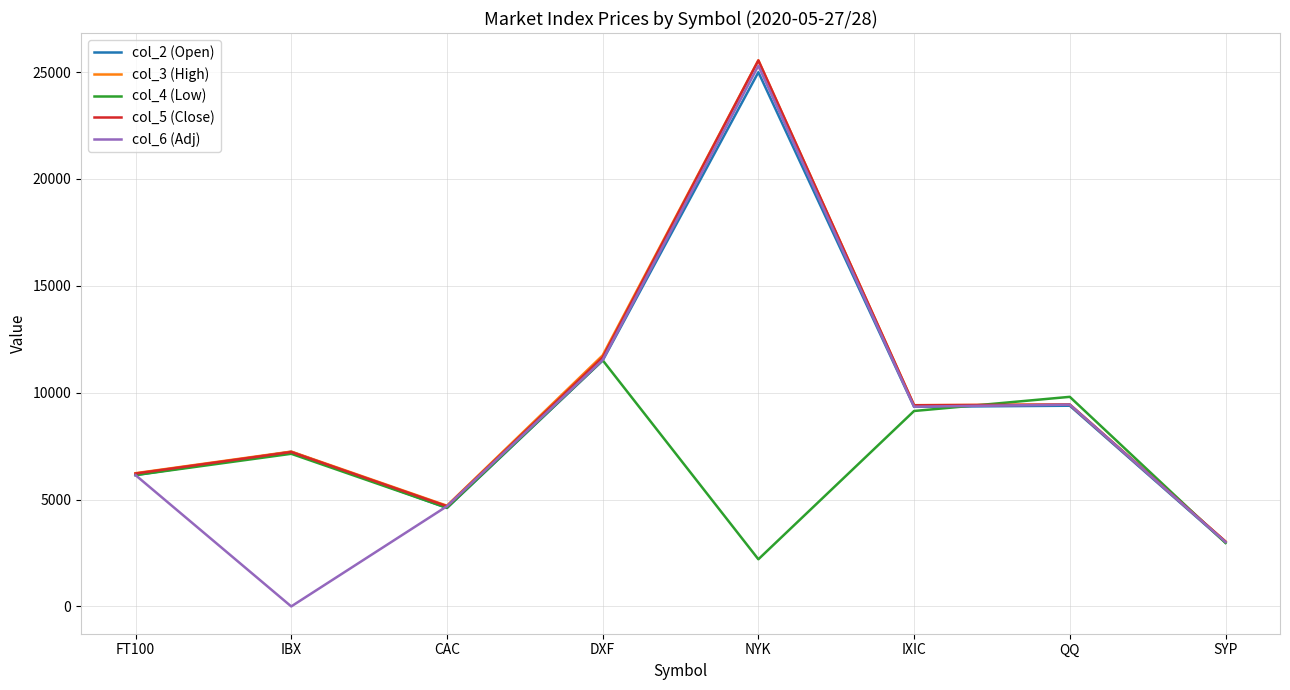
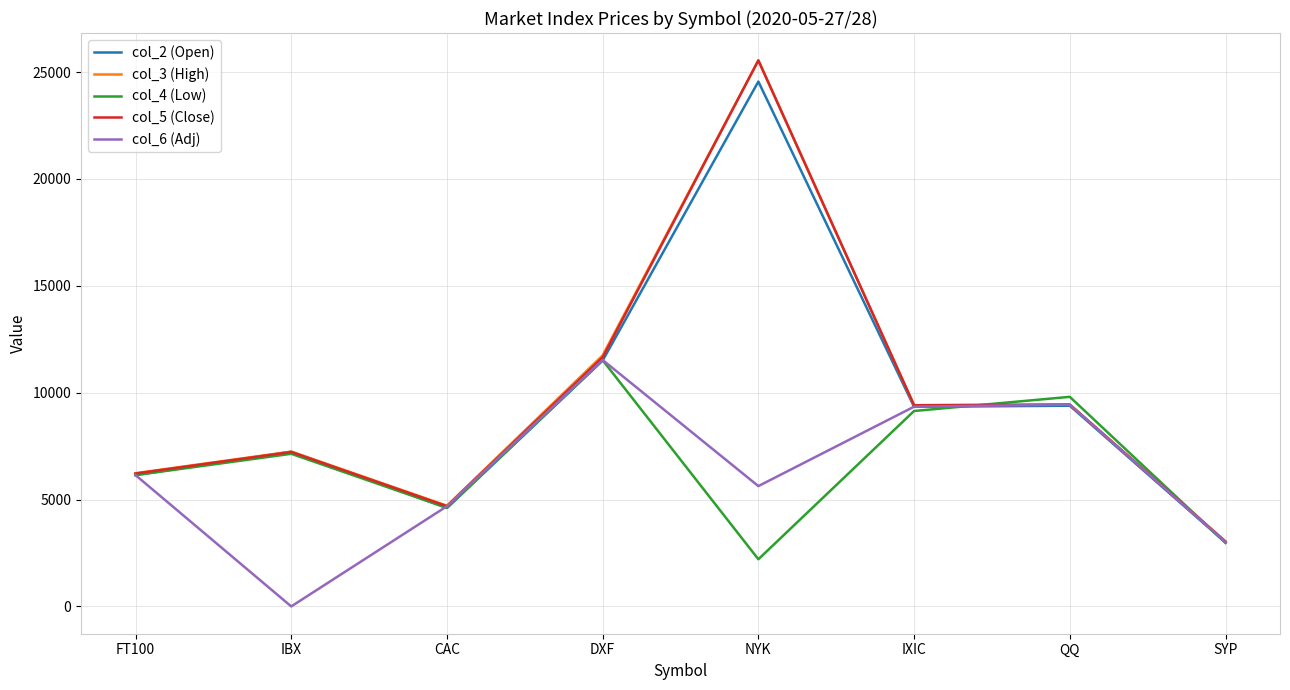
  {
    "col_2 (Open)": {
-     "NYK": 25000
+     "NYK": 24600
    },
    "col_4 (Low)": {
      "NYK": 2200,
      "IXIC": 9100,
      "QQ": 9800
    },
    "col_6 (Adj)": {
      "IBX": 0,
-     "NYK": 25300
+     "NYK": 5600
    }
  }
